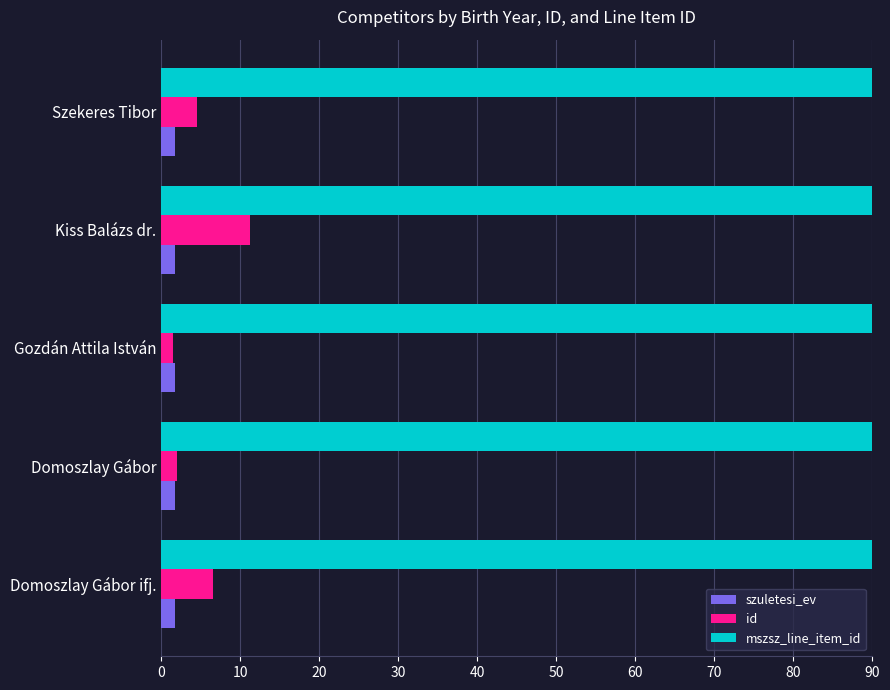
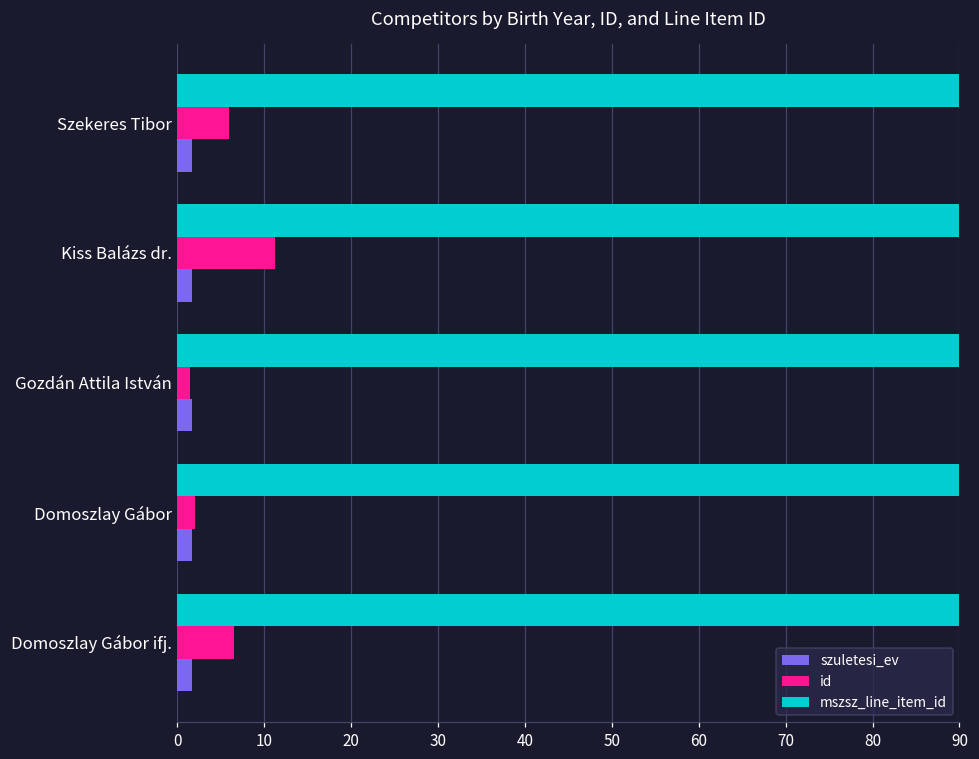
  {
    "szuletesi_ev": {
      "Szekeres Tibor": 2,
      "Kiss Balázs dr.": 2,
      "Gozdán Attila István": 2,
      "Domoszlay Gábor": 2,
      "Domoszlay Gábor ifj.": 2
    },
    "id": {
-     "Szekeres Tibor": 5,
+     "Szekeres Tibor": 6,
      "Kiss Balázs dr.": 11,
      "Gozdán Attila István": 1,
      "Domoszlay Gábor": 2,
      "Domoszlay Gábor ifj.": 7
    },
    "mszsz_line_item_id": {
      "Szekeres Tibor": 90,
      "Kiss Balázs dr.": 90,
      "Gozdán Attila István": 90,
      "Domoszlay Gábor": 90,
      "Domoszlay Gábor ifj.": 90
    }
  }
